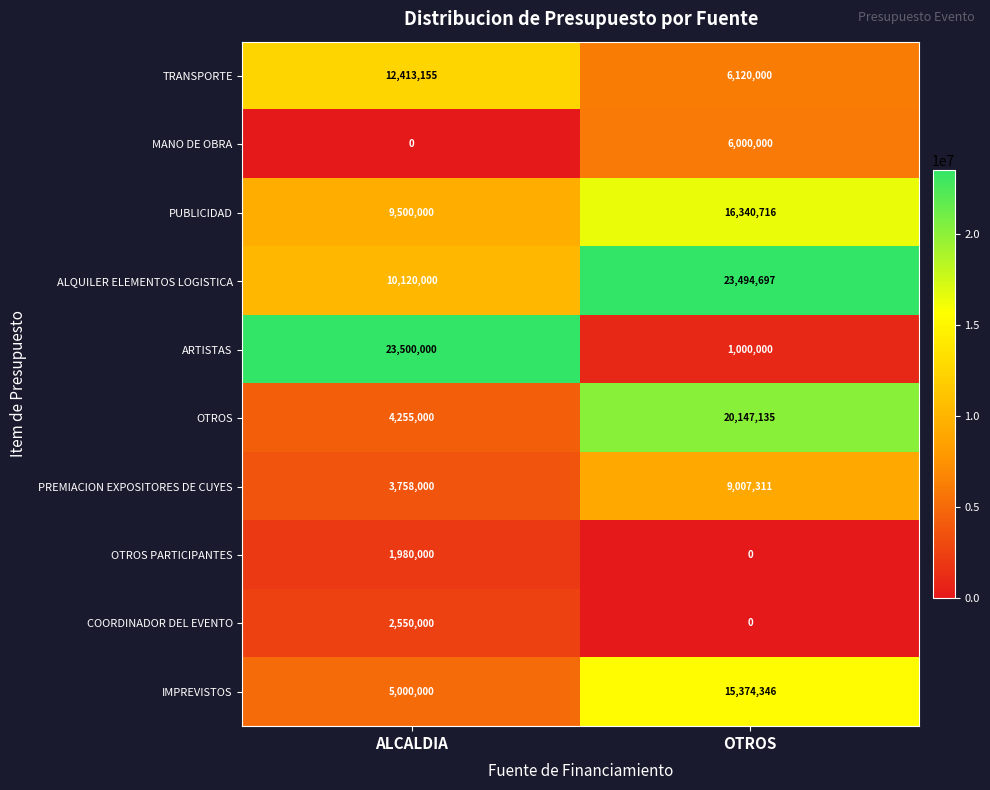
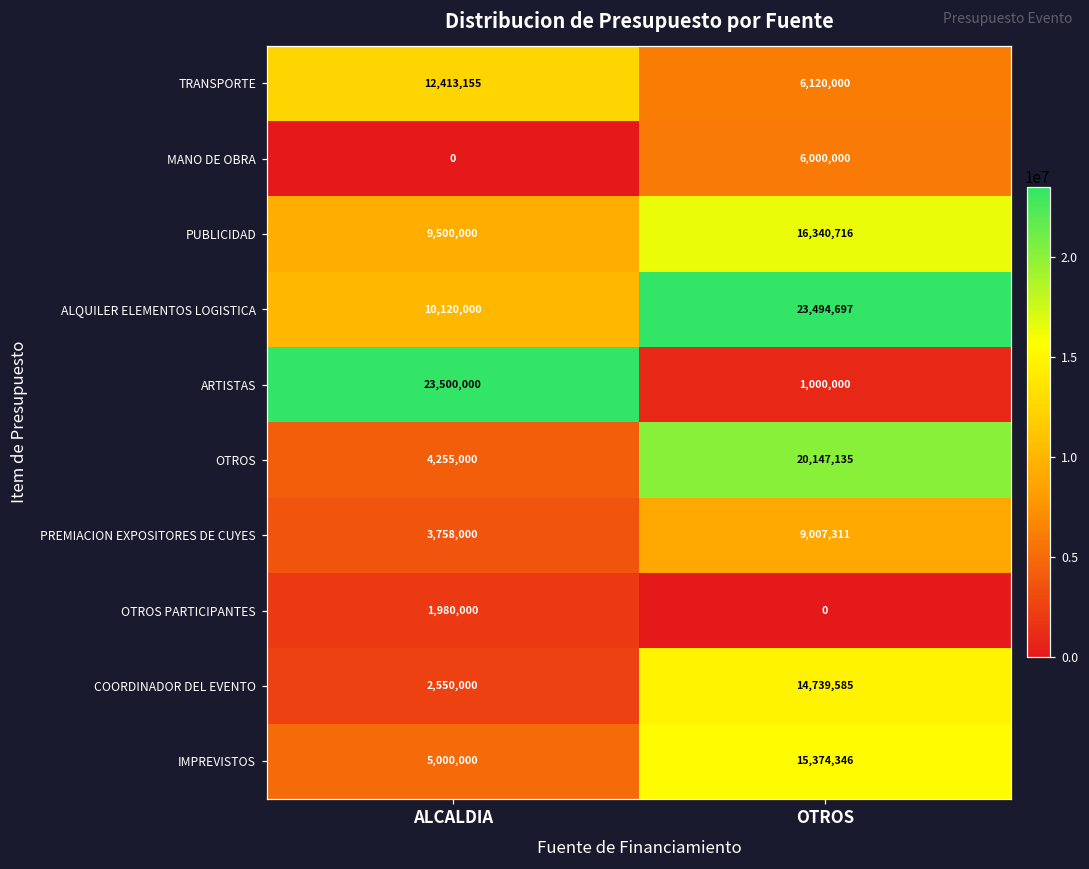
  {
    "TRANSPORTE": {
      "ALCALDIA": "12,413,155",
      "OTROS": "6,120,000"
    },
    "MANO DE OBRA": {
      "ALCALDIA": "0",
      "OTROS": "6,000,000"
    },
    "PUBLICIDAD": {
      "ALCALDIA": "9,500,000",
      "OTROS": "16,340,716"
    },
    "ALQUILER ELEMENTOS LOGISTICA": {
      "ALCALDIA": "10,120,000",
      "OTROS": "23,494,697"
    },
    "ARTISTAS": {
      "ALCALDIA": "23,500,000",
      "OTROS": "1,000,000"
    },
    "OTROS": {
      "ALCALDIA": "4,255,000",
      "OTROS": "20,147,135"
    },
    "PREMIACION EXPOSITORES DE CUYES": {
      "ALCALDIA": "3,758,000",
      "OTROS": "9,007,311"
    },
    "OTROS PARTICIPANTES": {
      "ALCALDIA": "1,980,000",
      "OTROS": "0"
    },
    "COORDINADOR DEL EVENTO": {
      "ALCALDIA": "2,550,000",
-     "OTROS": "0"
+     "OTROS": "14,739,585"
    },
    "IMPREVISTOS": {
      "ALCALDIA": "5,000,000",
      "OTROS": "15,374,346"
    }
  }
